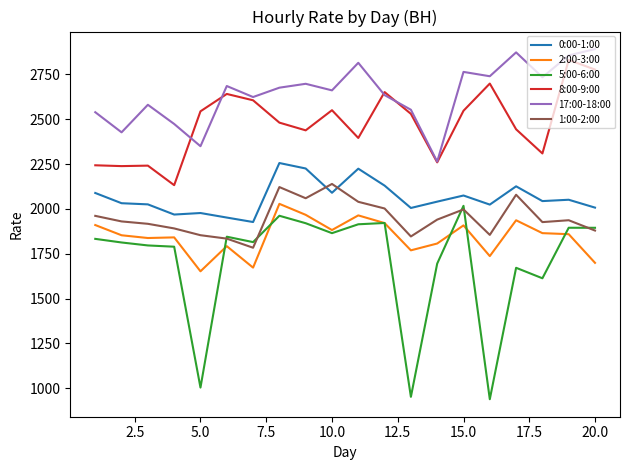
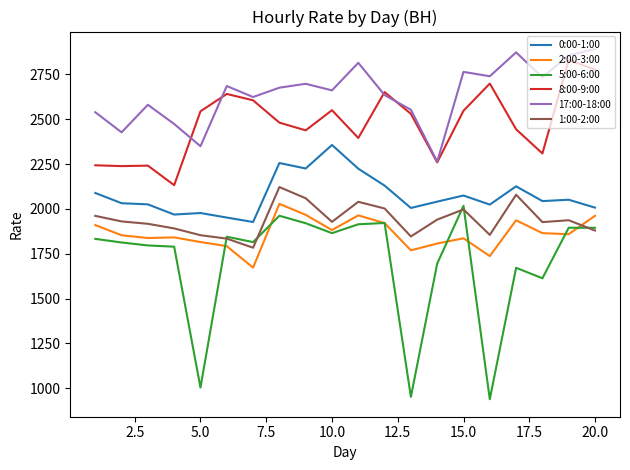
  {
    "0:00-1:00": {
      "5.0": 1980,
-     "10.0": 2090,
+     "10.0": 2360,
      "15.0": 2070,
      "20.0": 2010
    },
    "2:00-3:00": {
-     "5.0": 1650,
+     "5.0": 1820,
      "10.0": 1880,
-     "15.0": 1910,
-     "20.0": 1700
+     "15.0": 1840,
+     "20.0": 1960
    },
    "5:00-6:00": {
      "5.0": 1000,
      "10.0": 1860,
      "15.0": 2020,
      "20.0": 1890
    },
    "8:00-9:00": {
      "5.0": 2540,
      "10.0": 2550,
      "15.0": 2550
    },
    "17:00-18:00": {
      "5.0": 2350,
      "10.0": 2660,
      "15.0": 2760
    },
    "1:00-2:00": {
      "5.0": 1850,
-     "10.0": 2140,
+     "10.0": 1930,
      "15.0": 2000,
      "20.0": 1880
    }
  }
